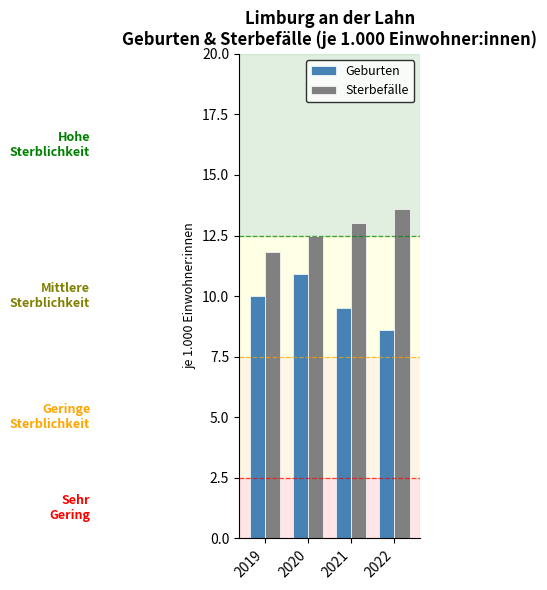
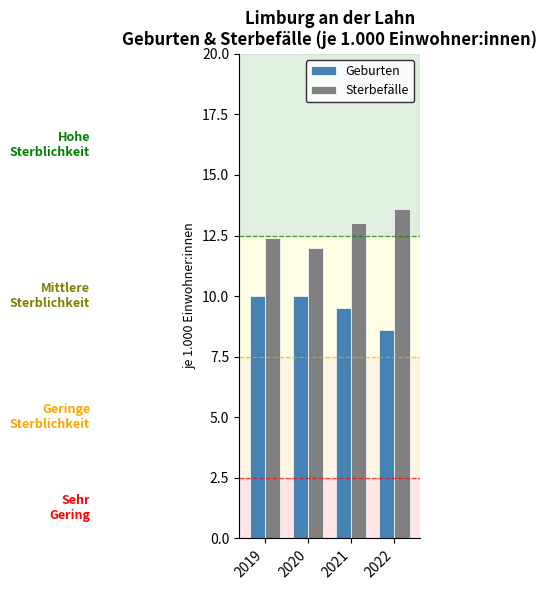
  {
    "Geburten": {
      "2019": 10.0,
-     "2020": 10.9,
+     "2020": 10.0,
      "2021": 9.5,
      "2022": 8.6
    },
    "Sterbefälle": {
-     "2019": 11.8,
-     "2020": 12.5,
+     "2019": 12.4,
+     "2020": 12.0,
      "2021": 13.0,
      "2022": 13.6
    }
  }
